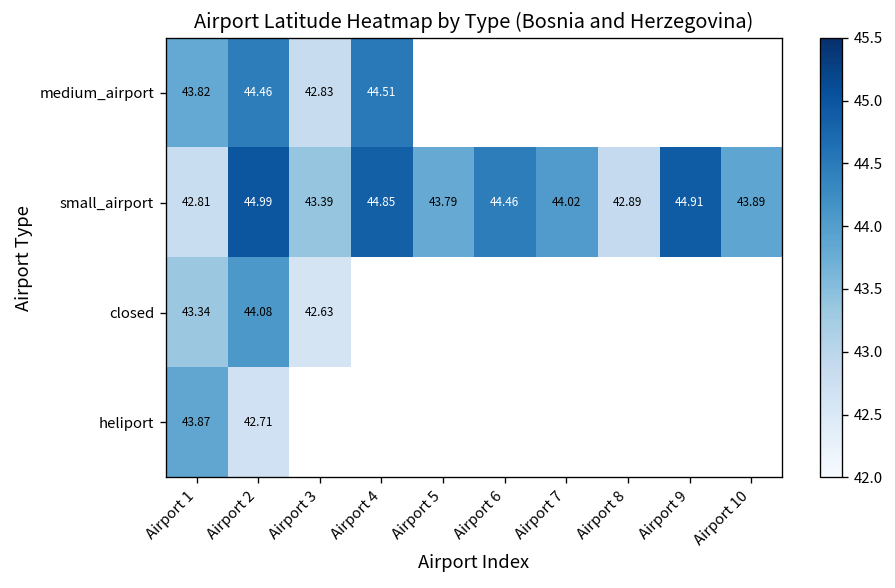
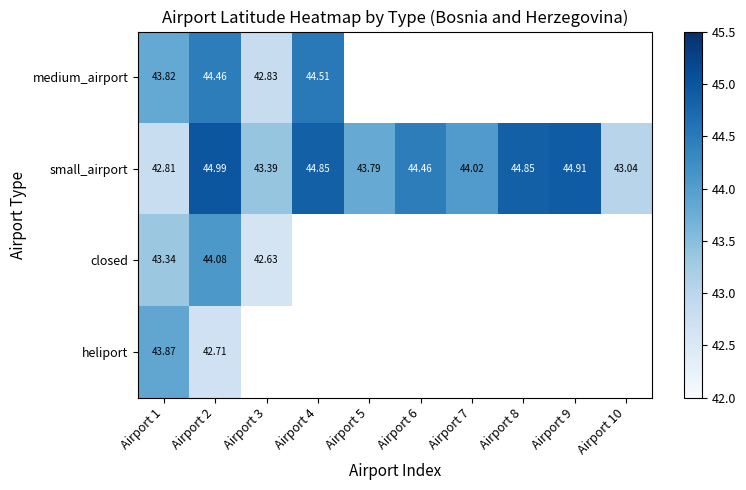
  {
    "medium_airport": {
      "Airport 1": 43.82,
      "Airport 2": 44.46,
      "Airport 3": 42.83,
      "Airport 4": 44.51
    },
    "small_airport": {
      "Airport 1": 42.81,
      "Airport 2": 44.99,
      "Airport 3": 43.39,
      "Airport 4": 44.85,
      "Airport 5": 43.79,
      "Airport 6": 44.46,
      "Airport 7": 44.02,
-     "Airport 8": 42.89,
+     "Airport 8": 44.85,
      "Airport 9": 44.91,
-     "Airport 10": 43.89
+     "Airport 10": 43.04
    },
    "closed": {
      "Airport 1": 43.34,
      "Airport 2": 44.08,
      "Airport 3": 42.63
    },
    "heliport": {
      "Airport 1": 43.87,
      "Airport 2": 42.71
    }
  }
